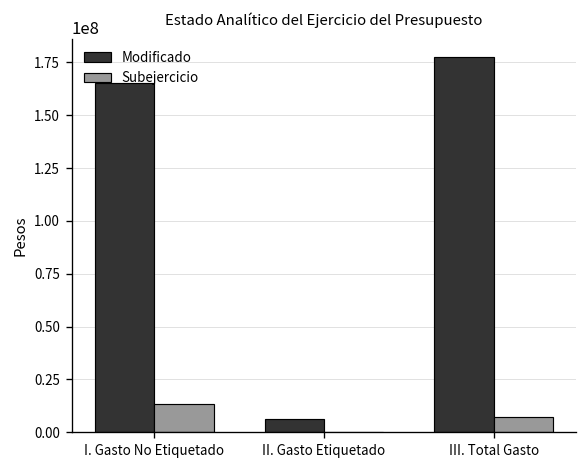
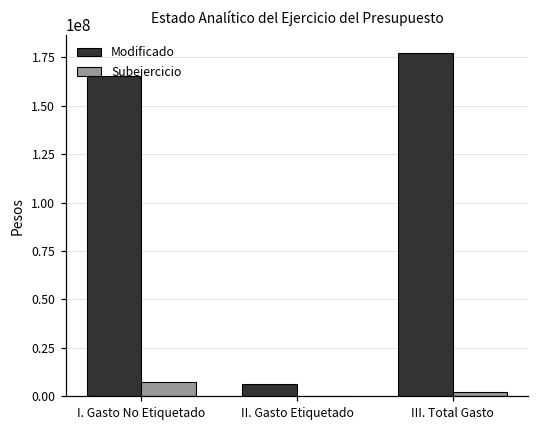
  {
    "Modificado": {
      "I. Gasto No Etiquetado": 165000000,
      "II. Gasto Etiquetado": 6000000,
      "III. Total Gasto": 177000000
    },
    "Subejercicio": {
-     "I. Gasto No Etiquetado": 13000000,
+     "I. Gasto No Etiquetado": 7000000,
      "II. Gasto Etiquetado": 0,
-     "III. Total Gasto": 7000000
+     "III. Total Gasto": 2000000
    }
  }
